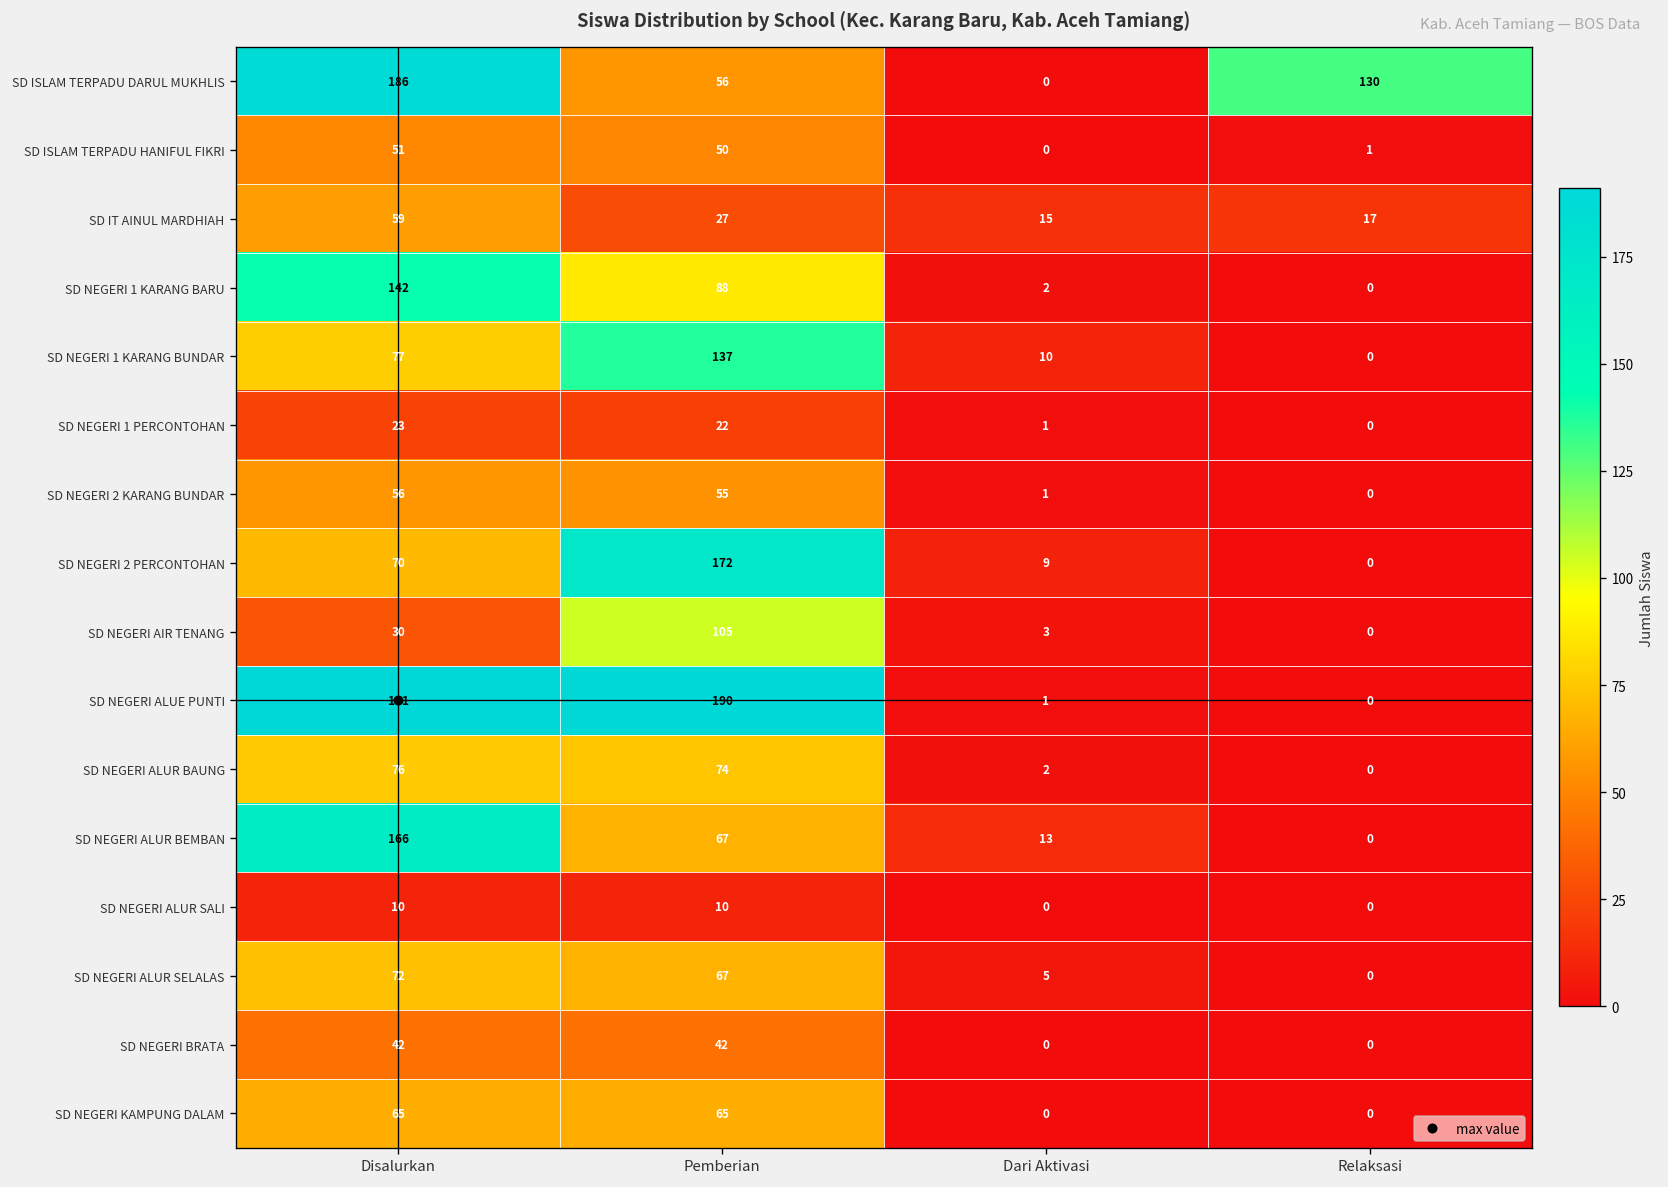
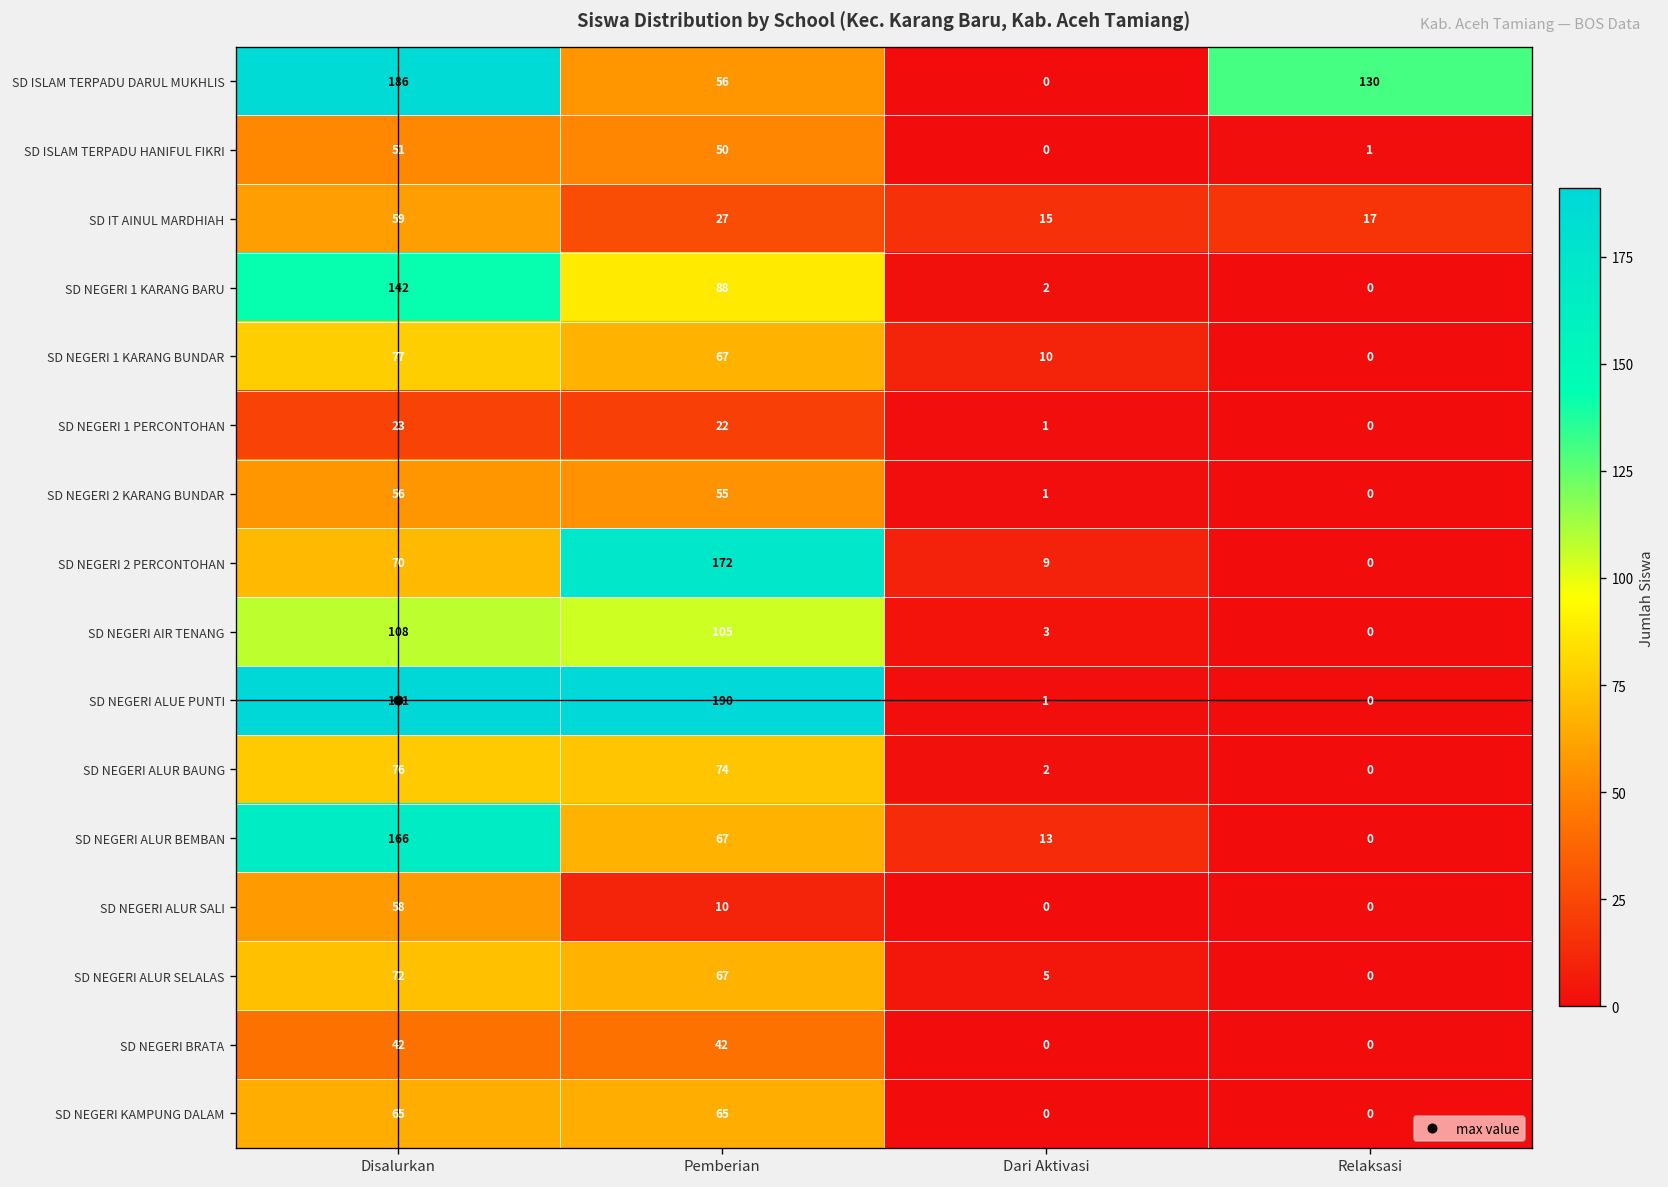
  {
    "SD ISLAM TERPADU DARUL MUKHLIS": {
      "Disalurkan": 186,
      "Pemberian": 56,
      "Dari Aktivasi": 0,
      "Relaksasi": 130
    },
    "SD ISLAM TERPADU HANIFUL FIKRI": {
      "Disalurkan": 51,
      "Pemberian": 50,
      "Dari Aktivasi": 0,
      "Relaksasi": 1
    },
    "SD IT AINUL MARDHIAH": {
      "Disalurkan": 59,
      "Pemberian": 27,
      "Dari Aktivasi": 15,
      "Relaksasi": 17
    },
    "SD NEGERI 1 KARANG BARU": {
      "Disalurkan": 142,
      "Pemberian": 88,
      "Dari Aktivasi": 2,
      "Relaksasi": 0
    },
    "SD NEGERI 1 KARANG BUNDAR": {
      "Disalurkan": 77,
-     "Pemberian": 137,
+     "Pemberian": 67,
      "Dari Aktivasi": 10,
      "Relaksasi": 0
    },
    "SD NEGERI 1 PERCONTOHAN": {
      "Disalurkan": 23,
      "Pemberian": 22,
      "Dari Aktivasi": 1,
      "Relaksasi": 0
    },
    "SD NEGERI 2 KARANG BUNDAR": {
      "Disalurkan": 56,
      "Pemberian": 55,
      "Dari Aktivasi": 1,
      "Relaksasi": 0
    },
    "SD NEGERI 2 PERCONTOHAN": {
      "Disalurkan": 70,
      "Pemberian": 172,
      "Dari Aktivasi": 9,
      "Relaksasi": 0
    },
    "SD NEGERI AIR TENANG": {
-     "Disalurkan": 30,
+     "Disalurkan": 108,
      "Pemberian": 105,
      "Dari Aktivasi": 3,
      "Relaksasi": 0
    },
    "SD NEGERI ALUE PUNTI": {
      "Pemberian": 190,
      "Dari Aktivasi": 1,
      "Relaksasi": 0
    },
    "SD NEGERI ALUR BAUNG": {
      "Disalurkan": 76,
      "Pemberian": 74,
      "Dari Aktivasi": 2,
      "Relaksasi": 0
    },
    "SD NEGERI ALUR BEMBAN": {
      "Disalurkan": 166,
      "Pemberian": 67,
      "Dari Aktivasi": 13,
      "Relaksasi": 0
    },
    "SD NEGERI ALUR SALI": {
-     "Disalurkan": 10,
+     "Disalurkan": 58,
      "Pemberian": 10,
      "Dari Aktivasi": 0,
      "Relaksasi": 0
    },
    "SD NEGERI ALUR SELALAS": {
      "Disalurkan": 72,
      "Pemberian": 67,
      "Dari Aktivasi": 5,
      "Relaksasi": 0
    },
    "SD NEGERI BRATA": {
      "Disalurkan": 42,
      "Pemberian": 42,
      "Dari Aktivasi": 0,
      "Relaksasi": 0
    },
    "SD NEGERI KAMPUNG DALAM": {
      "Disalurkan": 65,
      "Pemberian": 65,
      "Dari Aktivasi": 0,
      "Relaksasi": 0
    }
  }
